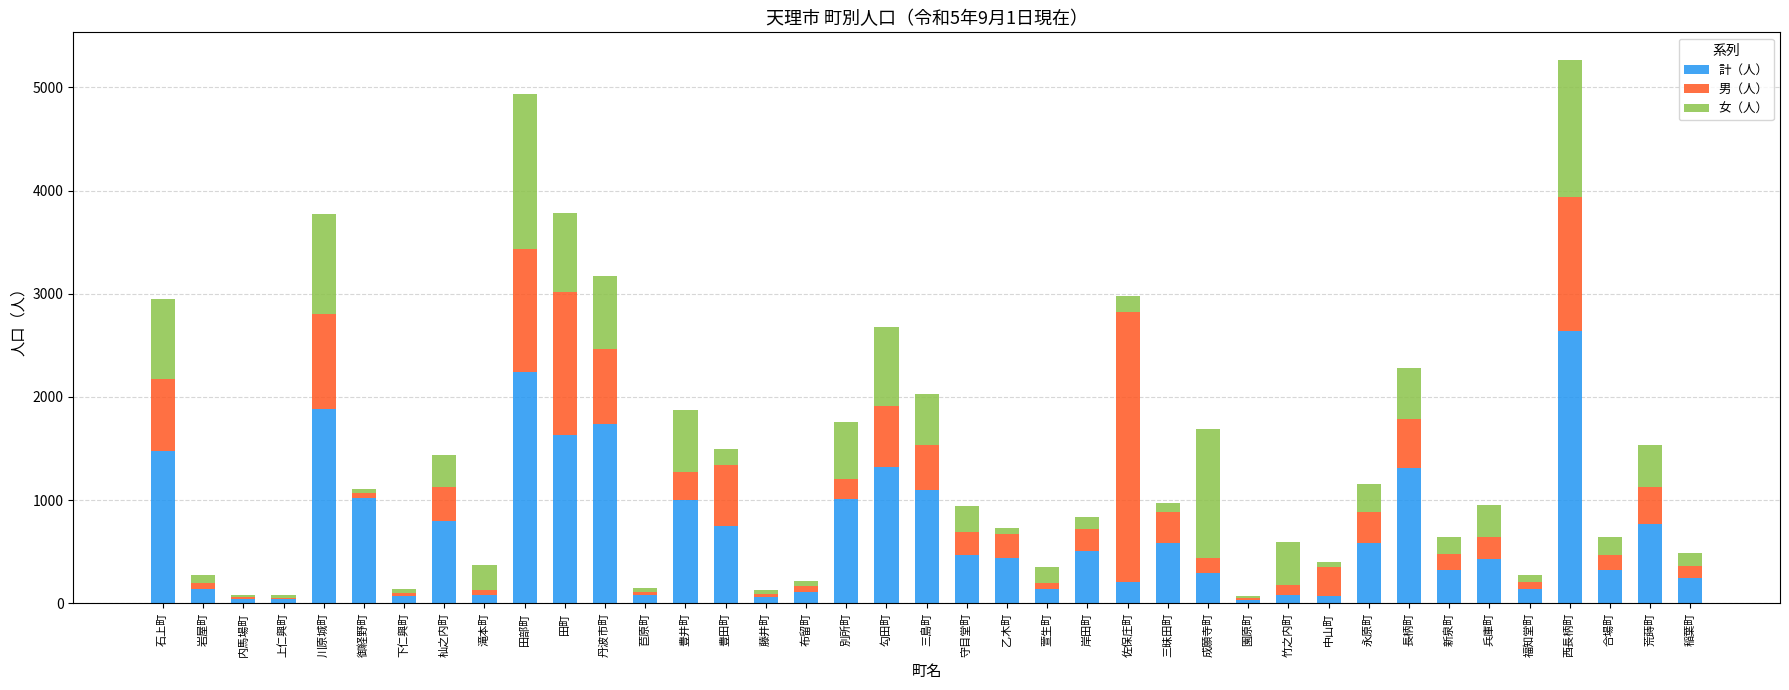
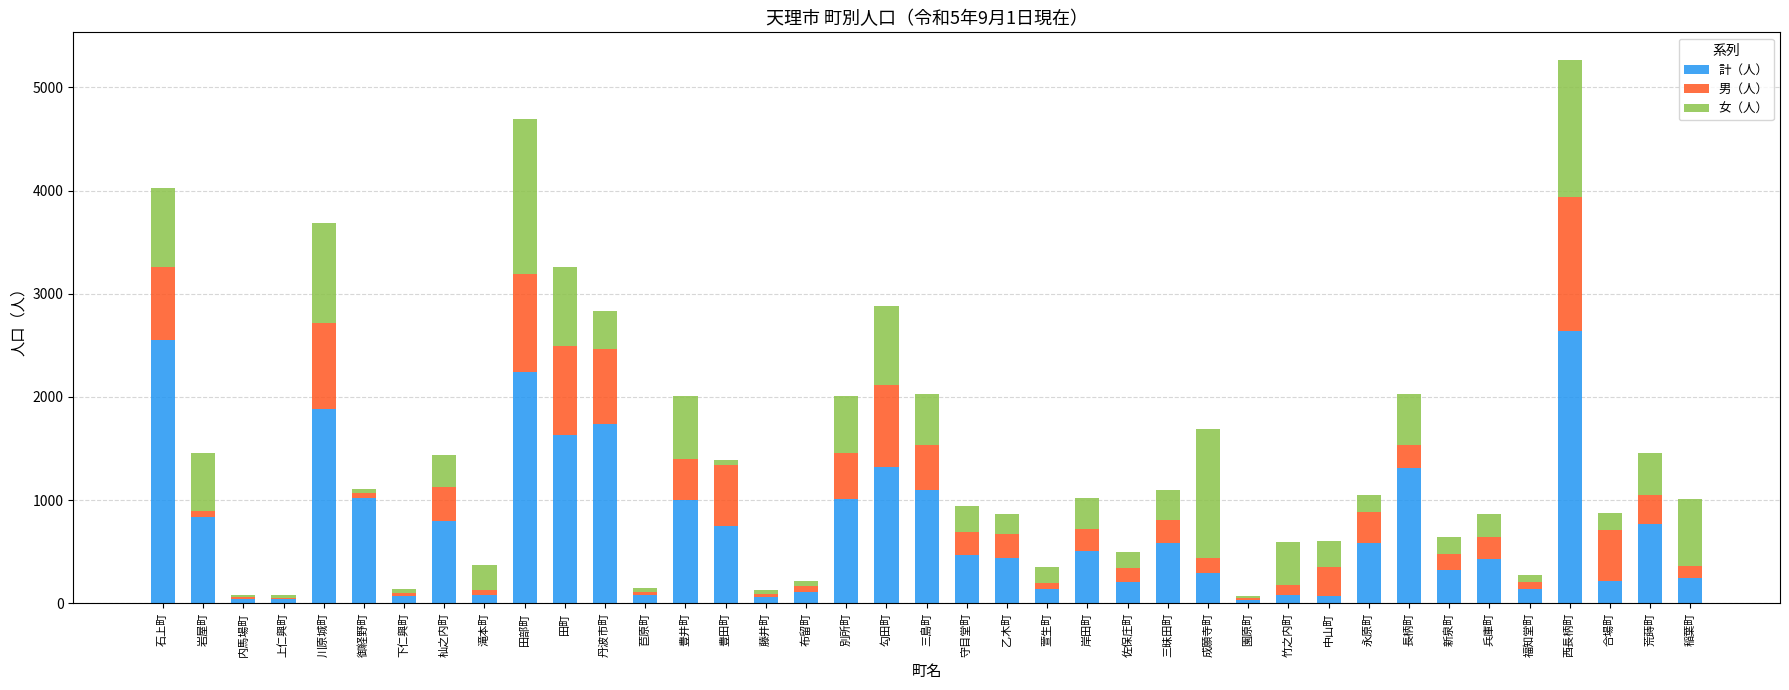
  {
    "計（人）": {
-     "石上町": 1470,
-     "岩屋町": 140,
+     "石上町": 2550,
+     "岩屋町": 830,
      "内馬場町": 40,
      "上仁興町": 40,
      "川原城町": 1890,
      "御経野町": 1020,
      "下仁興町": 70,
      "杣之内町": 800,
      "滝本町": 80,
      "田部町": 2240,
      "田町": 1630,
      "丹波市町": 1740,
      "苣原町": 80,
      "豊井町": 1000,
      "豊田町": 750,
      "藤井町": 60,
      "布留町": 110,
      "別所町": 1010,
      "勾田町": 1320,
      "三島町": 1100,
      "守目堂町": 470,
      "乙木町": 430,
      "萱生町": 140,
      "岸田町": 510,
      "佐保庄町": 210,
      "三昧田町": 590,
      "成願寺町": 300,
      "園原町": 40,
      "竹之内町": 80,
      "中山町": 70,
      "永原町": 580,
      "長柄町": 1310,
      "新泉町": 320,
      "兵庫町": 430,
      "福知堂町": 140,
      "西長柄町": 2640,
-     "合場町": 320,
+     "合場町": 210,
      "荒蒔町": 770,
      "稲葉町": 240
    },
    "男（人）": {
      "石上町": 710,
      "岩屋町": 60,
-     "川原城町": 920,
+     "川原城町": 830,
      "御経野町": 50,
      "下仁興町": 30,
      "杣之内町": 330,
      "滝本町": 40,
-     "田部町": 1200,
-     "田町": 1380,
+     "田部町": 950,
+     "田町": 870,
      "丹波市町": 730,
      "苣原町": 40,
-     "豊井町": 270,
+     "豊井町": 400,
      "豊田町": 600,
      "藤井町": 30,
      "布留町": 60,
-     "別所町": 200,
-     "勾田町": 590,
+     "別所町": 450,
+     "勾田町": 790,
      "三島町": 430,
      "守目堂町": 220,
      "乙木町": 240,
      "萱生町": 50,
      "岸田町": 210,
-     "佐保庄町": 2620,
-     "三昧田町": 300,
+     "佐保庄町": 130,
+     "三昧田町": 220,
      "成願寺町": 140,
      "竹之内町": 90,
      "中山町": 280,
      "永原町": 310,
-     "長柄町": 480,
+     "長柄町": 230,
      "新泉町": 160,
      "兵庫町": 210,
      "福知堂町": 70,
      "西長柄町": 1310,
-     "合場町": 150,
-     "荒蒔町": 360,
+     "合場町": 490,
+     "荒蒔町": 280,
      "稲葉町": 120
    },
    "女（人）": {
      "石上町": 770,
-     "岩屋町": 80,
+     "岩屋町": 560,
      "川原城町": 970,
      "御経野町": 40,
      "下仁興町": 40,
      "杣之内町": 320,
      "滝本町": 240,
      "田部町": 1500,
      "田町": 770,
-     "丹波市町": 710,
+     "丹波市町": 370,
      "苣原町": 40,
      "豊井町": 610,
-     "豊田町": 150,
+     "豊田町": 40,
      "藤井町": 40,
      "布留町": 50,
      "別所町": 560,
      "勾田町": 760,
      "三島町": 490,
      "守目堂町": 250,
-     "乙木町": 60,
+     "乙木町": 190,
      "萱生町": 160,
-     "岸田町": 110,
+     "岸田町": 300,
      "佐保庄町": 160,
-     "三昧田町": 80,
+     "三昧田町": 290,
      "成願寺町": 1250,
      "竹之内町": 420,
-     "中山町": 60,
-     "永原町": 270,
+     "中山町": 260,
+     "永原町": 160,
      "長柄町": 490,
      "新泉町": 170,
-     "兵庫町": 320,
+     "兵庫町": 230,
      "福知堂町": 70,
      "西長柄町": 1330,
      "合場町": 170,
      "荒蒔町": 400,
-     "稲葉町": 120
+     "稲葉町": 660
    }
  }
